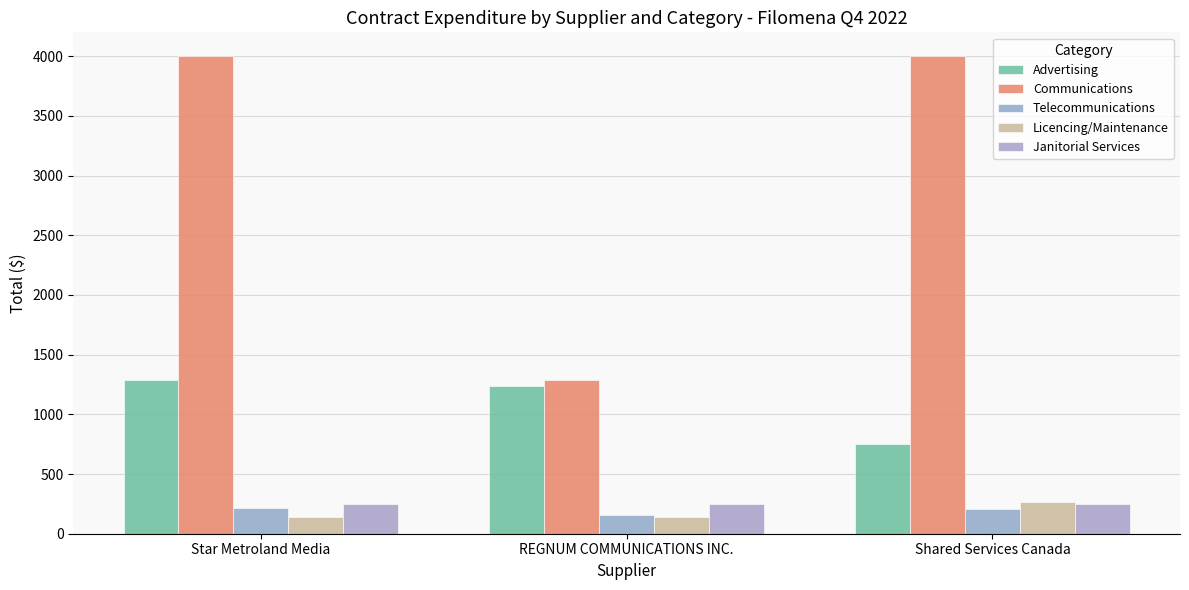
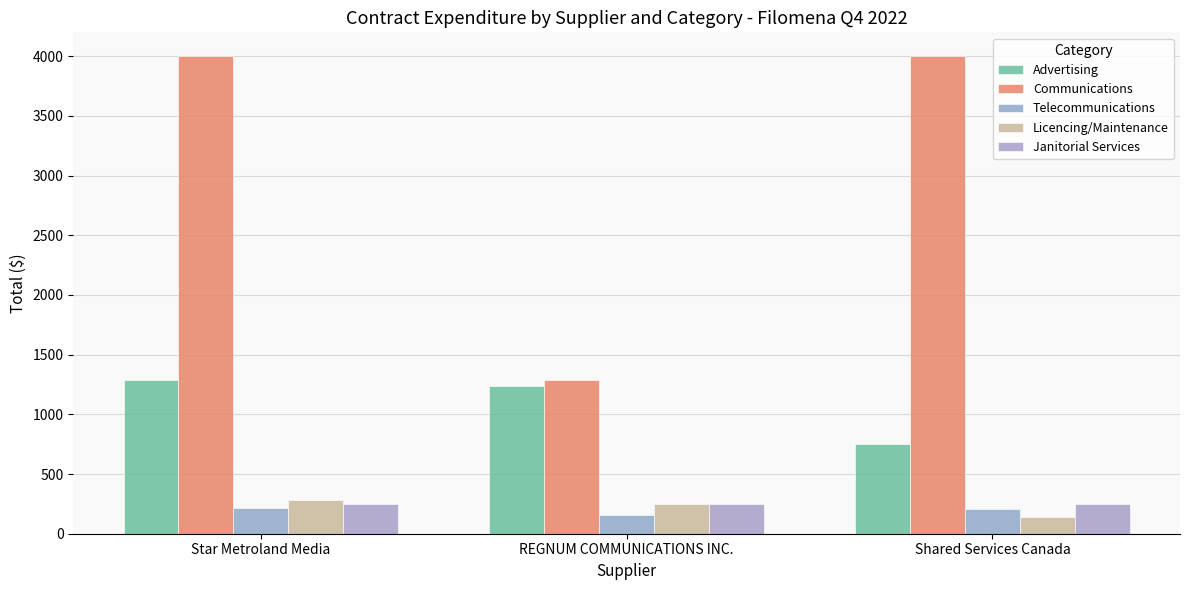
  {
    "Advertising": {
      "Star Metroland Media": 1290,
      "REGNUM COMMUNICATIONS INC.": 1240,
      "Shared Services Canada": 760
    },
    "Communications": {
      "Star Metroland Media": 4000,
      "REGNUM COMMUNICATIONS INC.": 1280,
      "Shared Services Canada": 4000
    },
    "Licencing/Maintenance": {
-     "Star Metroland Media": 140,
-     "REGNUM COMMUNICATIONS INC.": 140,
-     "Shared Services Canada": 260
+     "Star Metroland Media": 290,
+     "REGNUM COMMUNICATIONS INC.": 250,
+     "Shared Services Canada": 140
    }
  }
